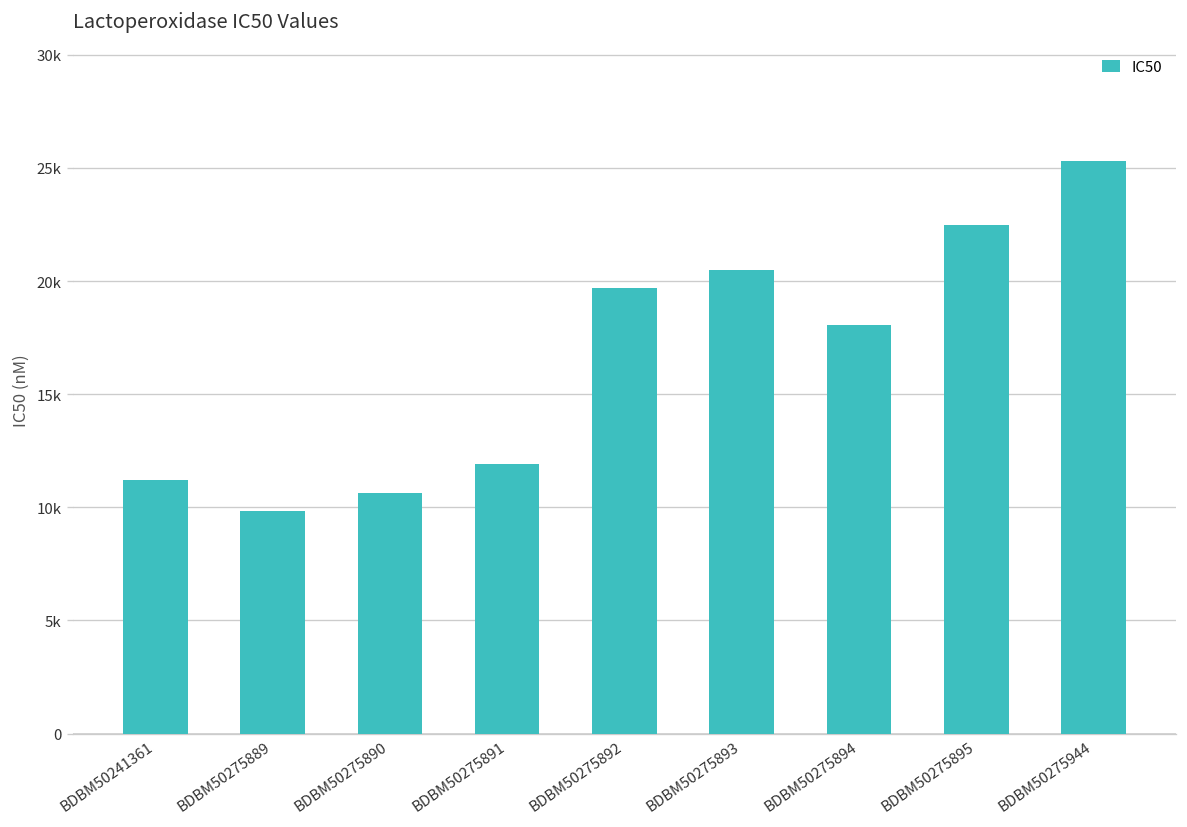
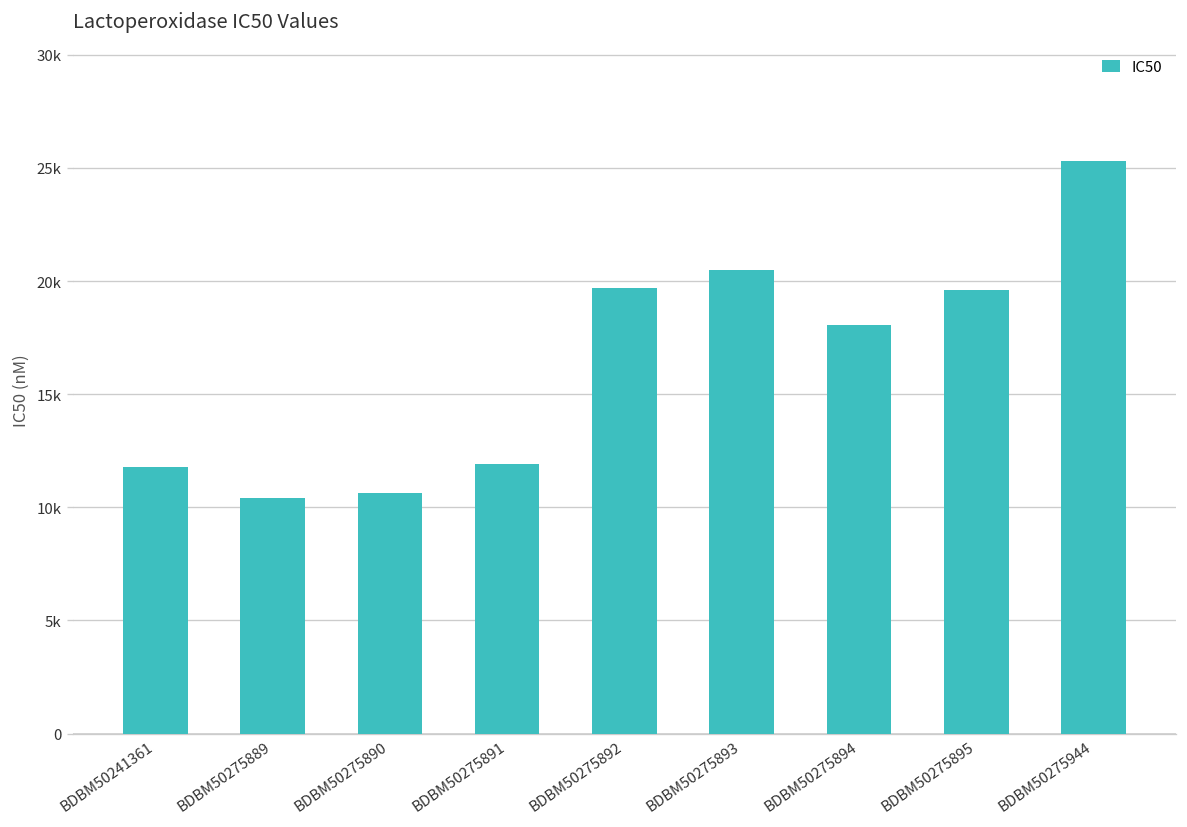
  {
-   "BDBM50241361": 11200,
-   "BDBM50275889": 9800,
+   "BDBM50241361": 11800,
+   "BDBM50275889": 10400,
    "BDBM50275890": 10700,
    "BDBM50275891": 11900,
    "BDBM50275892": 19700,
    "BDBM50275893": 20500,
    "BDBM50275894": 18000,
-   "BDBM50275895": 22500,
+   "BDBM50275895": 19600,
    "BDBM50275944": 25300
  }
